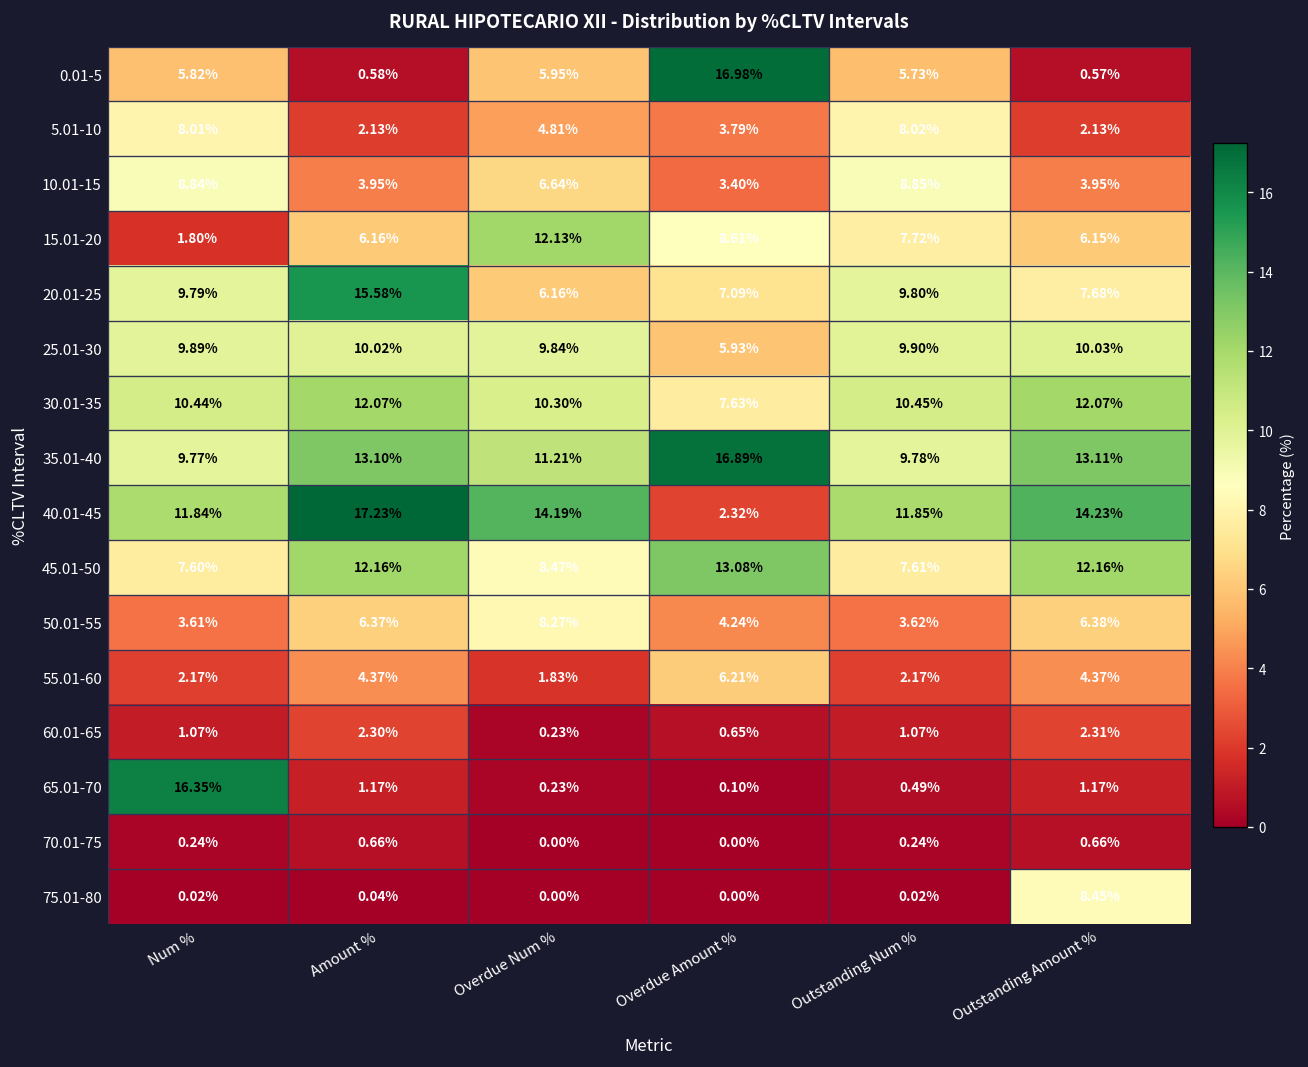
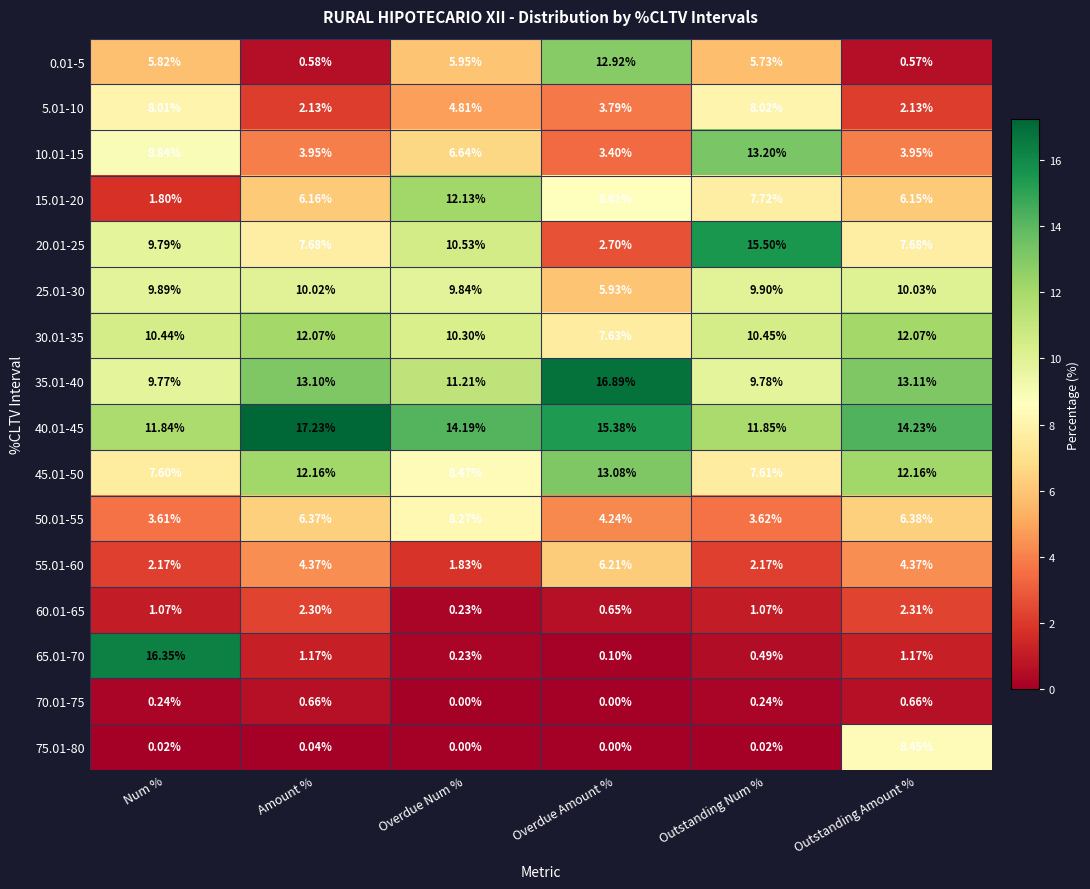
  {
    "0.01-5": {
      "Num %": "5.82%",
      "Amount %": "0.58%",
      "Overdue Num %": "5.95%",
-     "Overdue Amount %": "16.98%",
+     "Overdue Amount %": "12.92%",
      "Outstanding Num %": "5.73%",
      "Outstanding Amount %": "0.57%"
    },
    "5.01-10": {
      "Num %": "8.01%",
      "Amount %": "2.13%",
      "Overdue Num %": "4.81%",
      "Overdue Amount %": "3.79%",
      "Outstanding Num %": "8.02%",
      "Outstanding Amount %": "2.13%"
    },
    "10.01-15": {
      "Num %": "8.84%",
      "Amount %": "3.95%",
      "Overdue Num %": "6.64%",
      "Overdue Amount %": "3.40%",
-     "Outstanding Num %": "8.85%",
+     "Outstanding Num %": "13.20%",
      "Outstanding Amount %": "3.95%"
    },
    "15.01-20": {
      "Num %": "1.80%",
      "Amount %": "6.16%",
      "Overdue Num %": "12.13%",
      "Overdue Amount %": "8.61%",
      "Outstanding Num %": "7.72%",
      "Outstanding Amount %": "6.15%"
    },
    "20.01-25": {
      "Num %": "9.79%",
-     "Amount %": "15.58%",
-     "Overdue Num %": "6.16%",
-     "Overdue Amount %": "7.09%",
-     "Outstanding Num %": "9.80%",
+     "Amount %": "7.68%",
+     "Overdue Num %": "10.53%",
+     "Overdue Amount %": "2.70%",
+     "Outstanding Num %": "15.50%",
      "Outstanding Amount %": "7.68%"
    },
    "25.01-30": {
      "Num %": "9.89%",
      "Amount %": "10.02%",
      "Overdue Num %": "9.84%",
      "Overdue Amount %": "5.93%",
      "Outstanding Num %": "9.90%",
      "Outstanding Amount %": "10.03%"
    },
    "30.01-35": {
      "Num %": "10.44%",
      "Amount %": "12.07%",
      "Overdue Num %": "10.30%",
      "Overdue Amount %": "7.63%",
      "Outstanding Num %": "10.45%",
      "Outstanding Amount %": "12.07%"
    },
    "35.01-40": {
      "Num %": "9.77%",
      "Amount %": "13.10%",
      "Overdue Num %": "11.21%",
      "Overdue Amount %": "16.89%",
      "Outstanding Num %": "9.78%",
      "Outstanding Amount %": "13.11%"
    },
    "40.01-45": {
      "Num %": "11.84%",
      "Amount %": "17.23%",
      "Overdue Num %": "14.19%",
-     "Overdue Amount %": "2.32%",
+     "Overdue Amount %": "15.38%",
      "Outstanding Num %": "11.85%",
      "Outstanding Amount %": "14.23%"
    },
    "45.01-50": {
      "Num %": "7.60%",
      "Amount %": "12.16%",
      "Overdue Num %": "8.47%",
      "Overdue Amount %": "13.08%",
      "Outstanding Num %": "7.61%",
      "Outstanding Amount %": "12.16%"
    },
    "50.01-55": {
      "Num %": "3.61%",
      "Amount %": "6.37%",
      "Overdue Num %": "8.27%",
      "Overdue Amount %": "4.24%",
      "Outstanding Num %": "3.62%",
      "Outstanding Amount %": "6.38%"
    },
    "55.01-60": {
      "Num %": "2.17%",
      "Amount %": "4.37%",
      "Overdue Num %": "1.83%",
      "Overdue Amount %": "6.21%",
      "Outstanding Num %": "2.17%",
      "Outstanding Amount %": "4.37%"
    },
    "60.01-65": {
      "Num %": "1.07%",
      "Amount %": "2.30%",
      "Overdue Num %": "0.23%",
      "Overdue Amount %": "0.65%",
      "Outstanding Num %": "1.07%",
      "Outstanding Amount %": "2.31%"
    },
    "65.01-70": {
      "Num %": "16.35%",
      "Amount %": "1.17%",
      "Overdue Num %": "0.23%",
      "Overdue Amount %": "0.10%",
      "Outstanding Num %": "0.49%",
      "Outstanding Amount %": "1.17%"
    },
    "70.01-75": {
      "Num %": "0.24%",
      "Amount %": "0.66%",
      "Overdue Num %": "0.00%",
      "Overdue Amount %": "0.00%",
      "Outstanding Num %": "0.24%",
      "Outstanding Amount %": "0.66%"
    },
    "75.01-80": {
      "Num %": "0.02%",
      "Amount %": "0.04%",
      "Overdue Num %": "0.00%",
      "Overdue Amount %": "0.00%",
      "Outstanding Num %": "0.02%",
      "Outstanding Amount %": "8.45%"
    }
  }
